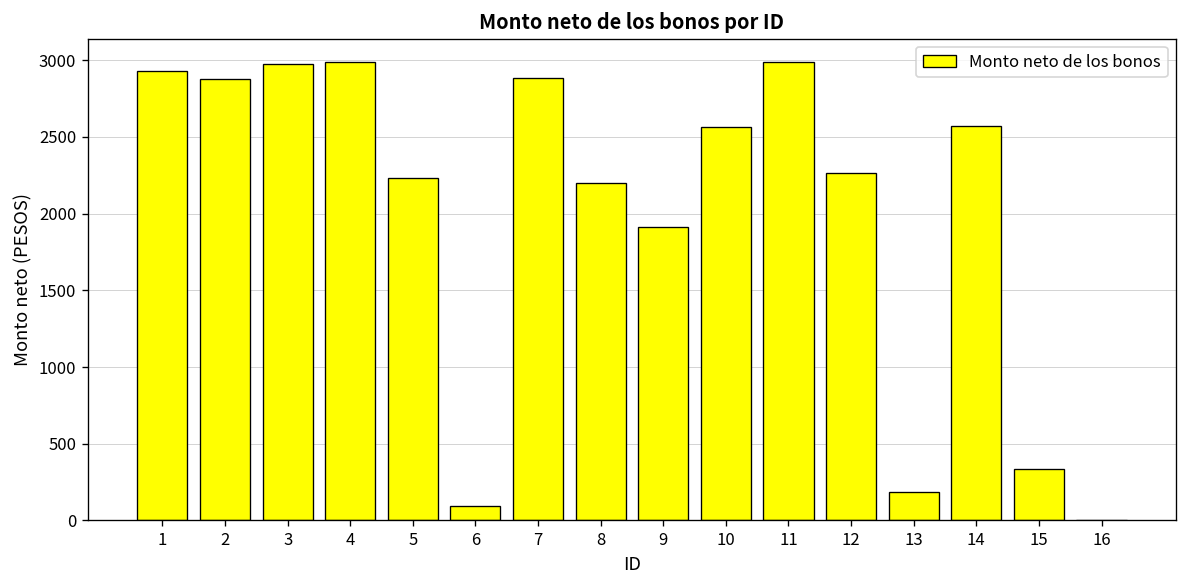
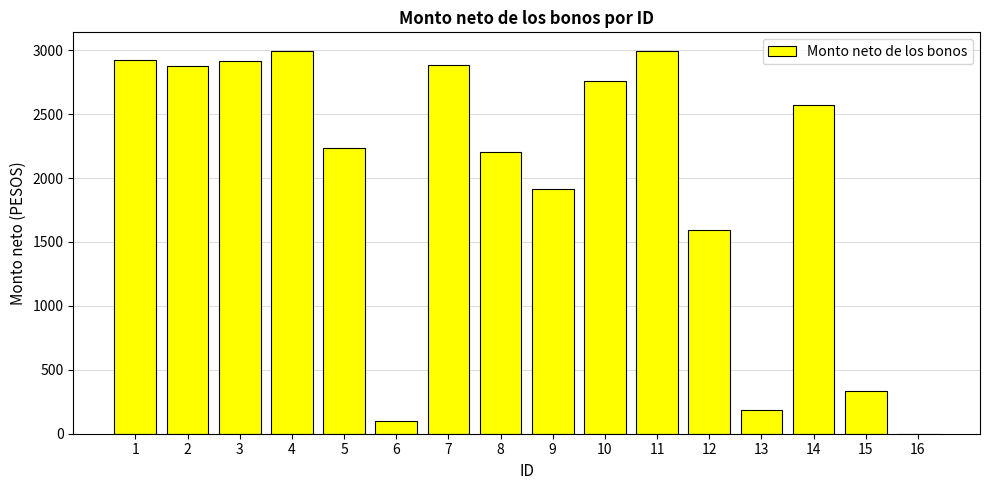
  {
    "1": 2930,
    "2": 2880,
-   "3": 2980,
+   "3": 2910,
    "4": 2990,
    "5": 2230,
    "6": 100,
    "7": 2880,
    "8": 2200,
    "9": 1920,
-   "10": 2570,
+   "10": 2760,
    "11": 2990,
-   "12": 2260,
+   "12": 1600,
    "13": 180,
    "14": 2570,
    "15": 340,
    "16": 0
  }
